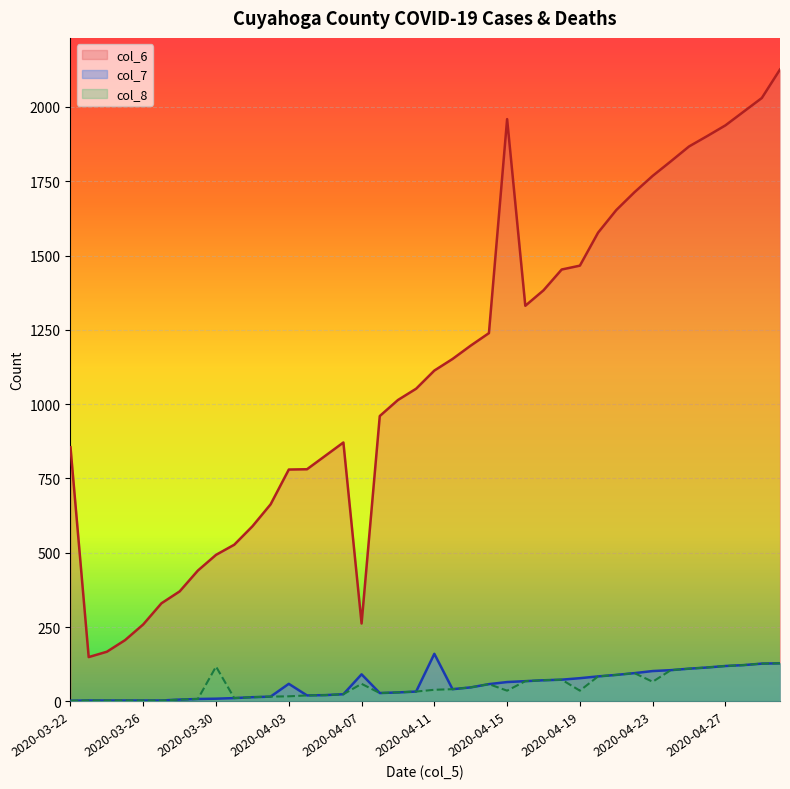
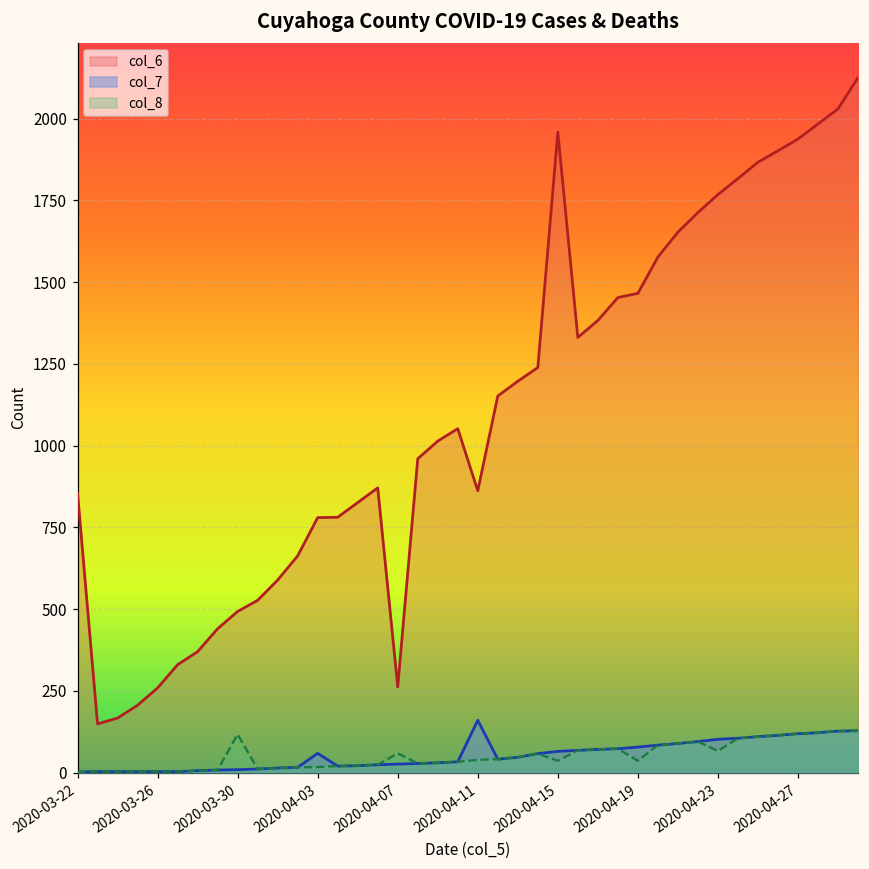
  {
    "col_6": {
      "2020-03-22": 860,
      "2020-03-26": 260,
      "2020-03-30": 490,
      "2020-04-03": 780,
      "2020-04-07": 260,
-     "2020-04-11": 1110,
+     "2020-04-11": 860,
      "2020-04-15": 1960,
      "2020-04-19": 1470,
      "2020-04-23": 1770,
      "2020-04-27": 1940
    },
    "col_7": {
      "2020-03-30": 10,
      "2020-04-03": 60,
-     "2020-04-07": 90,
+     "2020-04-07": 30,
      "2020-04-11": 160,
      "2020-04-15": 70,
      "2020-04-19": 80,
      "2020-04-23": 100
    },
    "col_8": {
      "2020-03-30": 120,
      "2020-04-03": 20,
      "2020-04-07": 60,
      "2020-04-11": 40,
      "2020-04-15": 40,
      "2020-04-19": 40,
      "2020-04-23": 70
    }
  }
